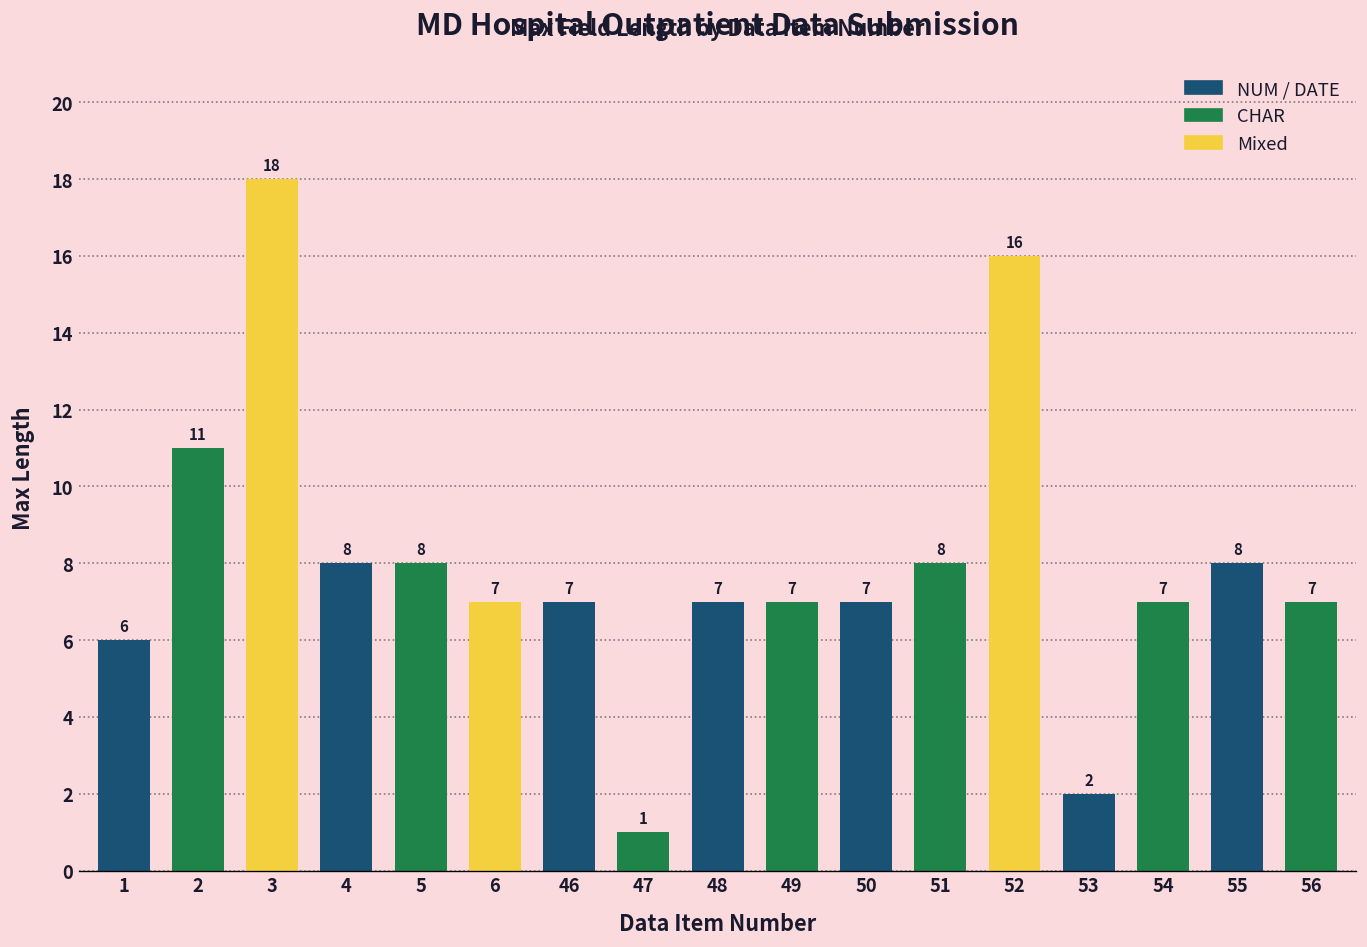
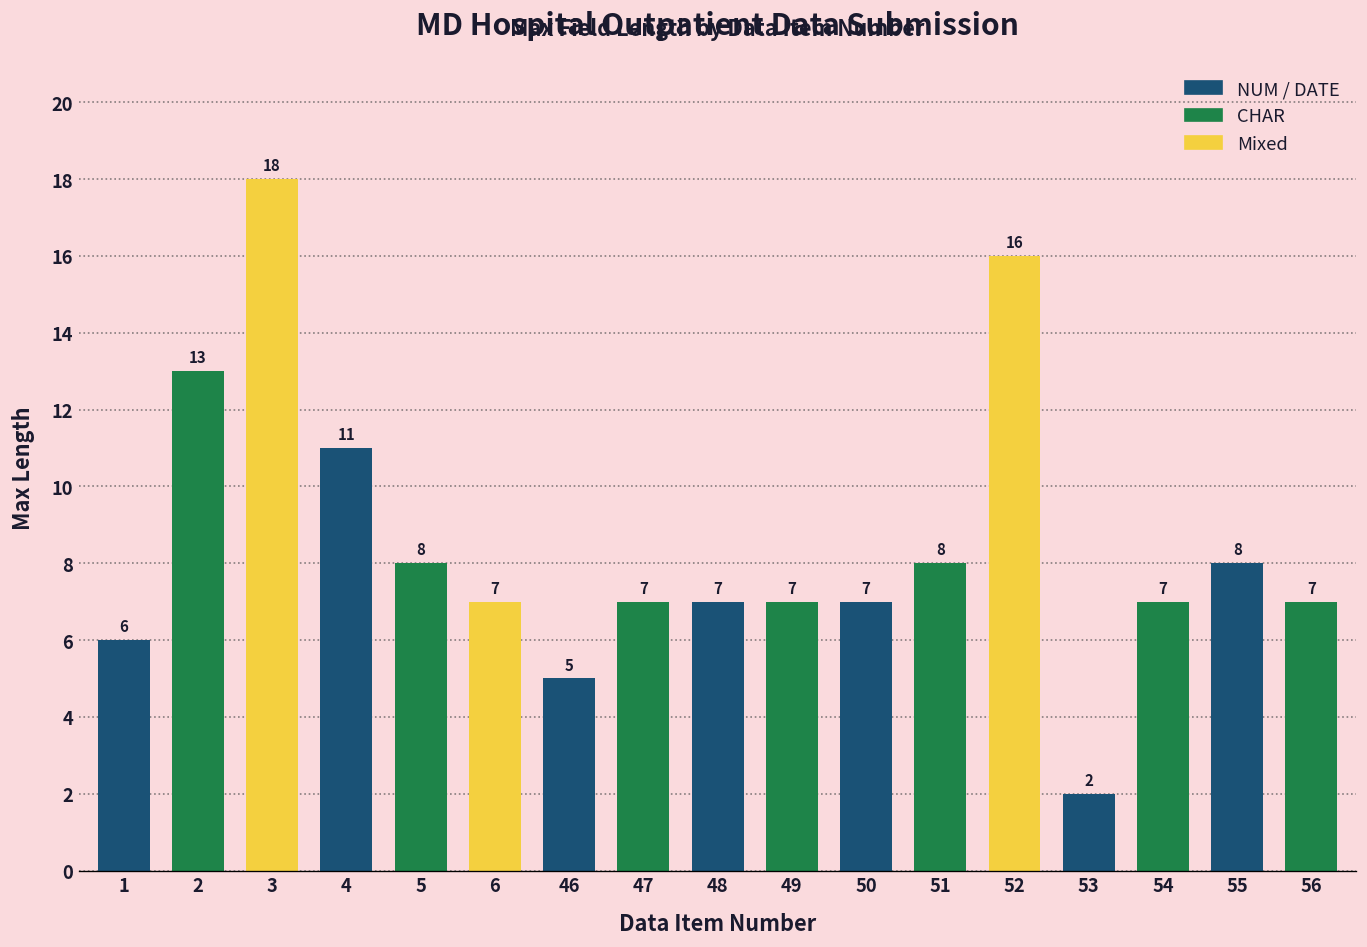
  {
    "1": 6,
-   "2": 11,
+   "2": 13,
    "3": 18,
-   "4": 8,
+   "4": 11,
    "5": 8,
    "6": 7,
-   "46": 7,
-   "47": 1,
+   "46": 5,
+   "47": 7,
    "48": 7,
    "49": 7,
    "50": 7,
    "51": 8,
    "52": 16,
    "53": 2,
    "54": 7,
    "55": 8,
    "56": 7
  }
